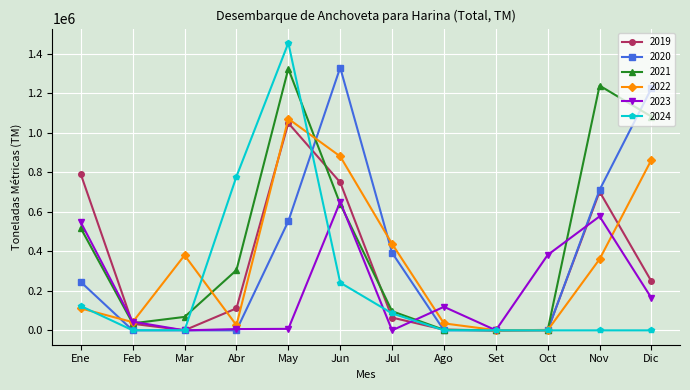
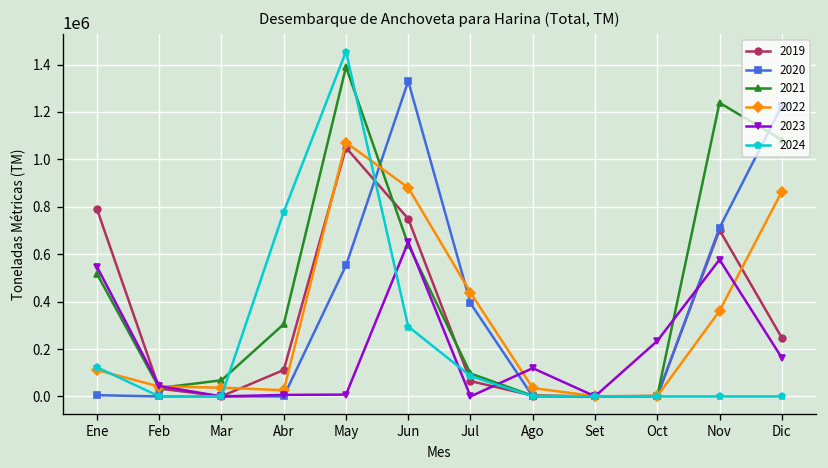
  {
    "2019": {
      "Ene": 790000,
      "Abr": 110000,
      "May": 1050000,
      "Jun": 750000,
      "Jul": 60000,
      "Dic": 250000
    },
    "2020": {
-     "Ene": 240000,
+     "Ene": 10000,
      "May": 550000,
      "Jun": 1330000,
      "Jul": 390000
    },
    "2021": {
      "Ene": 520000,
      "Mar": 70000,
      "Abr": 300000,
-     "May": 1320000,
+     "May": 1390000,
      "Nov": 1240000
    },
    "2022": {
-     "Mar": 380000,
+     "Mar": 40000,
      "Abr": 30000,
      "May": 1070000,
      "Jun": 880000,
      "Jul": 440000,
      "Ago": 40000,
      "Nov": 360000,
      "Dic": 860000
    },
    "2023": {
      "Ene": 550000,
      "May": 10000,
      "Jul": 0,
      "Ago": 120000,
-     "Oct": 380000,
+     "Oct": 230000,
      "Nov": 580000,
      "Dic": 160000
    },
    "2024": {
      "Abr": 780000,
      "May": 1450000,
-     "Jun": 240000,
+     "Jun": 290000,
      "Nov": 0,
      "Dic": 0
    }
  }
